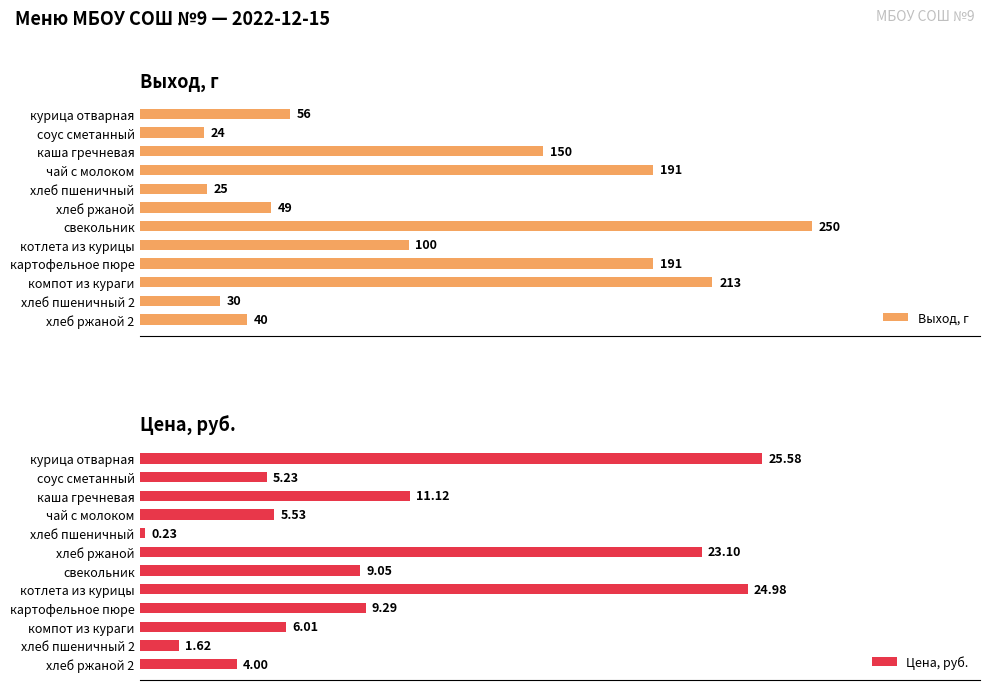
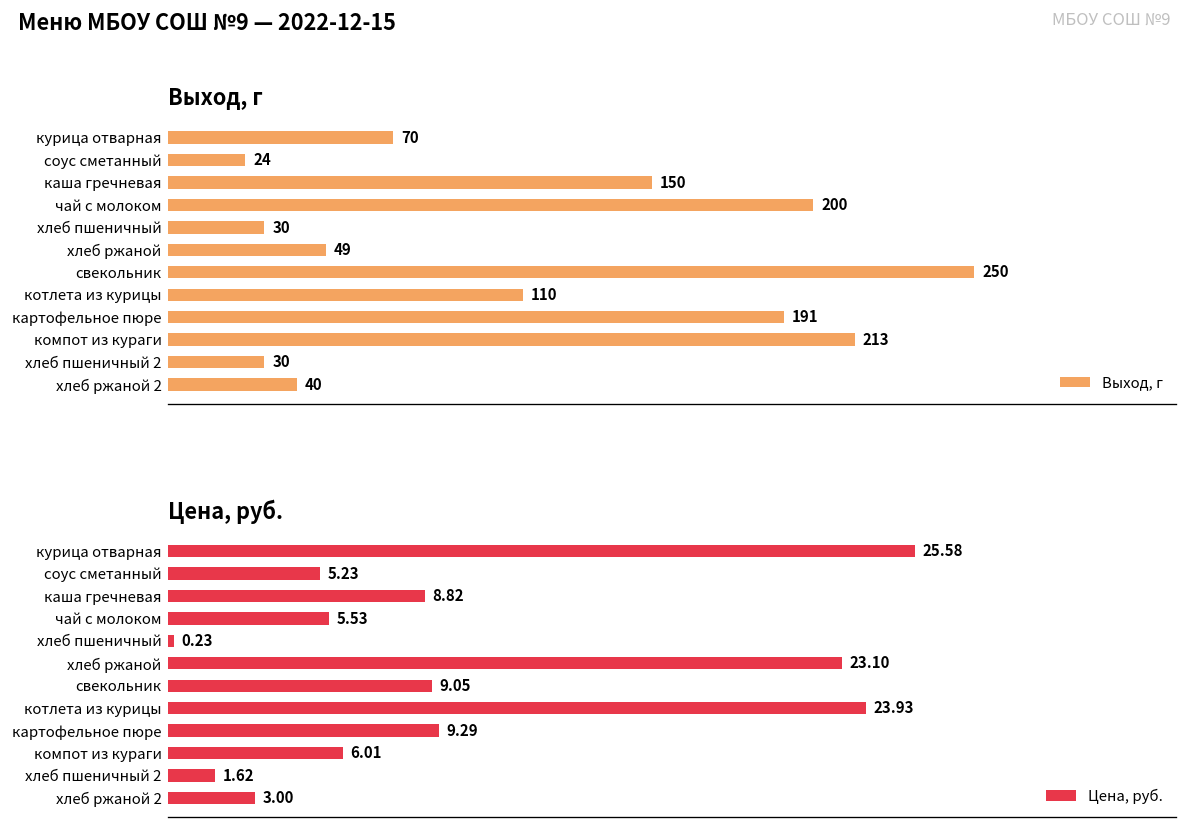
  {
    "Выход, г": {
-     "курица отварная": 56,
+     "курица отварная": 70,
      "соус сметанный": 24,
      "каша гречневая": 150,
-     "чай с молоком": 191,
-     "хлеб пшеничный": 25,
+     "чай с молоком": 200,
+     "хлеб пшеничный": 30,
      "хлеб ржаной": 49,
      "свекольник": 250,
-     "котлета из курицы": 100,
+     "котлета из курицы": 110,
      "картофельное пюре": 191,
      "компот из кураги": 213,
      "хлеб пшеничный 2": 30,
      "хлеб ржаной 2": 40
    },
    "Цена, руб.": {
      "курица отварная": 25.58,
      "соус сметанный": 5.23,
-     "каша гречневая": 11.12,
+     "каша гречневая": 8.82,
      "чай с молоком": 5.53,
      "хлеб пшеничный": 0.23,
      "хлеб ржаной": 23.10,
      "свекольник": 9.05,
-     "котлета из курицы": 24.98,
+     "котлета из курицы": 23.93,
      "картофельное пюре": 9.29,
      "компот из кураги": 6.01,
      "хлеб пшеничный 2": 1.62,
-     "хлеб ржаной 2": 4.00
+     "хлеб ржаной 2": 3.00
    }
  }
